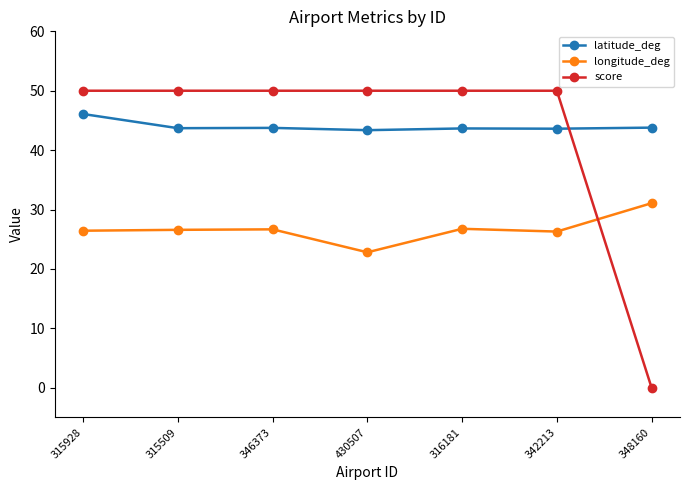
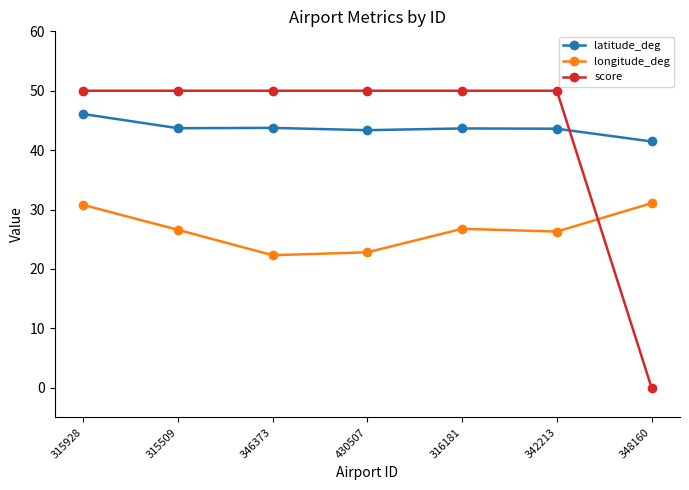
  {
    "latitude_deg": {
      "315928": 46,
      "315509": 44,
      "346373": 44,
      "430507": 43,
      "316181": 44,
      "342213": 44,
-     "348160": 44
+     "348160": 41
    },
    "longitude_deg": {
-     "315928": 26,
+     "315928": 31,
      "315509": 27,
-     "346373": 27,
+     "346373": 22,
      "430507": 23,
      "316181": 27,
      "342213": 26,
      "348160": 31
    },
    "score": {
      "315928": 50,
      "315509": 50,
      "346373": 50,
      "430507": 50,
      "316181": 50,
      "342213": 50,
      "348160": 0
    }
  }
